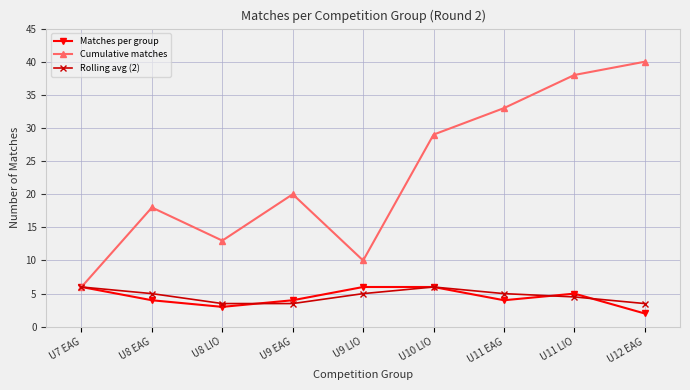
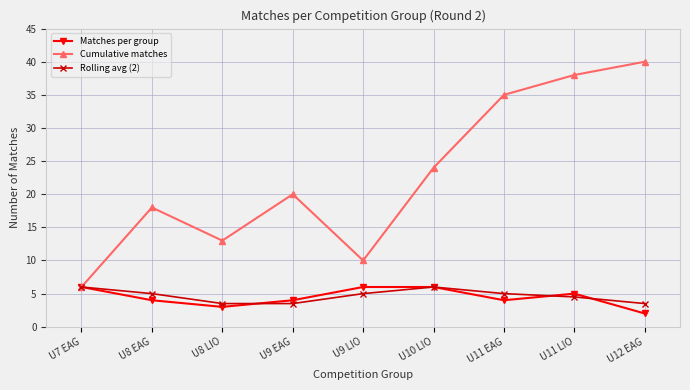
  {
    "Cumulative matches": {
      "U8 EAG": 18,
      "U8 LIO": 13,
      "U9 EAG": 20,
      "U9 LIO": 10,
-     "U10 LIO": 29,
-     "U11 EAG": 33,
+     "U10 LIO": 24,
+     "U11 EAG": 35,
      "U11 LIO": 38,
      "U12 EAG": 40
    }
  }
